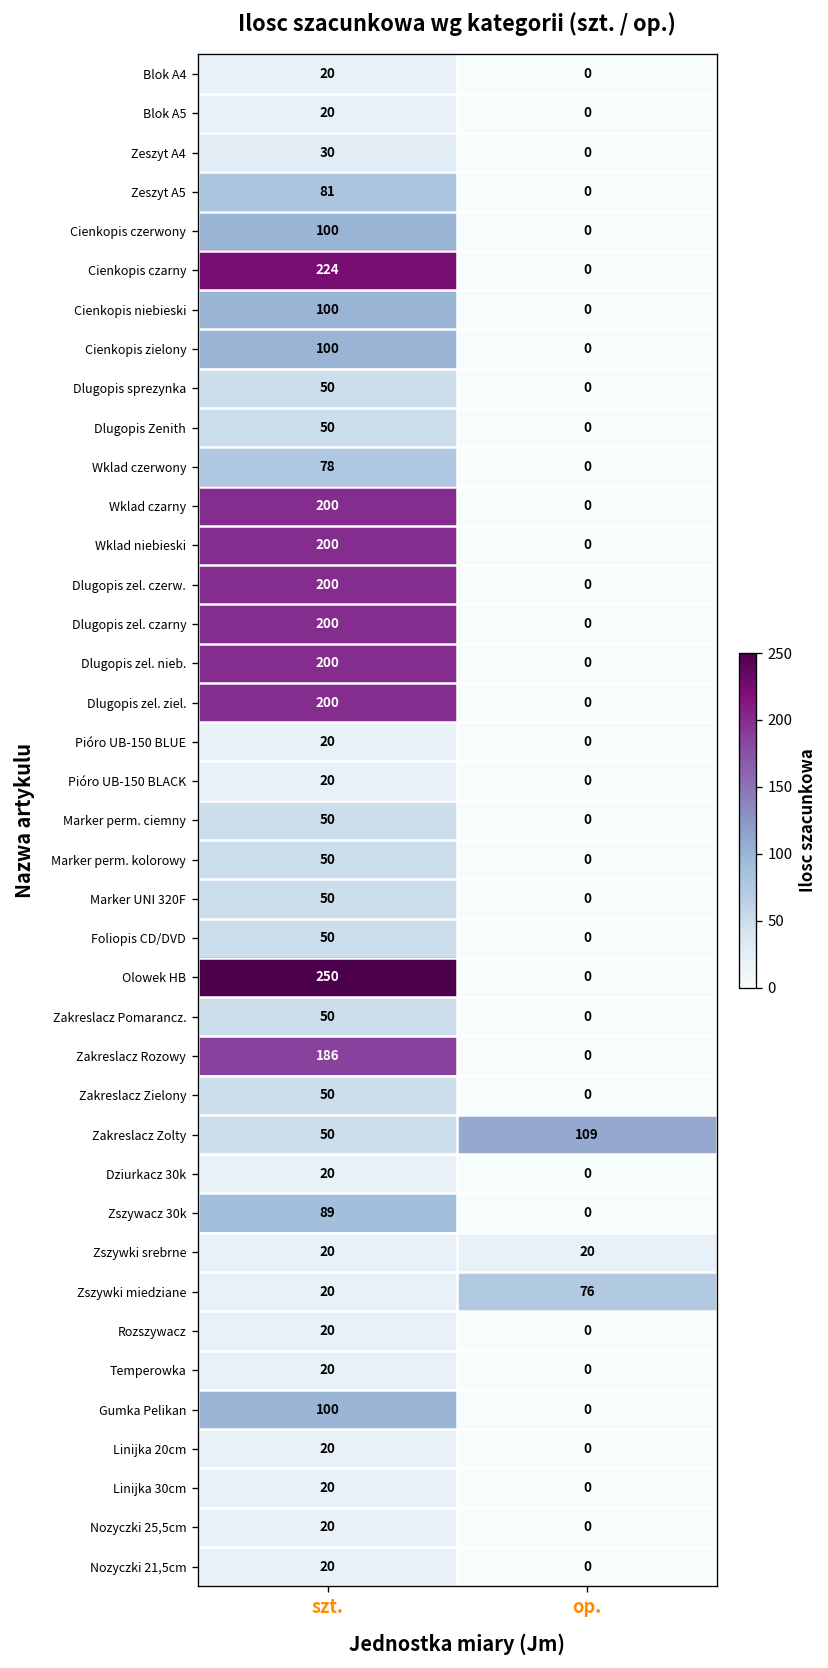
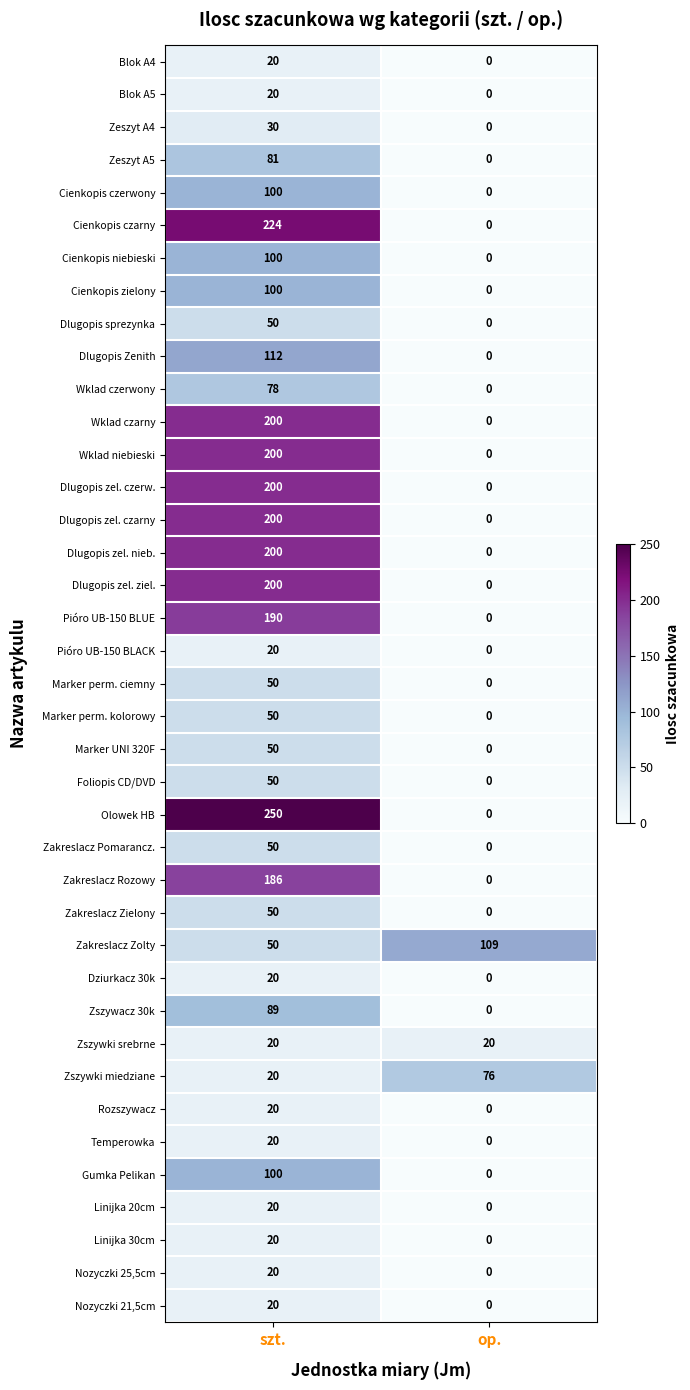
  {
    "Blok A4": {
      "szt.": 20,
      "op.": 0
    },
    "Blok A5": {
      "szt.": 20,
      "op.": 0
    },
    "Zeszyt A4": {
      "szt.": 30,
      "op.": 0
    },
    "Zeszyt A5": {
      "szt.": 81,
      "op.": 0
    },
    "Cienkopis czerwony": {
      "szt.": 100,
      "op.": 0
    },
    "Cienkopis czarny": {
      "szt.": 224,
      "op.": 0
    },
    "Cienkopis niebieski": {
      "szt.": 100,
      "op.": 0
    },
    "Cienkopis zielony": {
      "szt.": 100,
      "op.": 0
    },
    "Dlugopis sprezynka": {
      "szt.": 50,
      "op.": 0
    },
    "Dlugopis Zenith": {
-     "szt.": 50,
+     "szt.": 112,
      "op.": 0
    },
    "Wklad czerwony": {
      "szt.": 78,
      "op.": 0
    },
    "Wklad czarny": {
      "szt.": 200,
      "op.": 0
    },
    "Wklad niebieski": {
      "szt.": 200,
      "op.": 0
    },
    "Dlugopis zel. czerw.": {
      "szt.": 200,
      "op.": 0
    },
    "Dlugopis zel. czarny": {
      "szt.": 200,
      "op.": 0
    },
    "Dlugopis zel. nieb.": {
      "szt.": 200,
      "op.": 0
    },
    "Dlugopis zel. ziel.": {
      "szt.": 200,
      "op.": 0
    },
    "Pióro UB-150 BLUE": {
-     "szt.": 20,
+     "szt.": 190,
      "op.": 0
    },
    "Pióro UB-150 BLACK": {
      "szt.": 20,
      "op.": 0
    },
    "Marker perm. ciemny": {
      "szt.": 50,
      "op.": 0
    },
    "Marker perm. kolorowy": {
      "szt.": 50,
      "op.": 0
    },
    "Marker UNI 320F": {
      "szt.": 50,
      "op.": 0
    },
    "Foliopis CD/DVD": {
      "szt.": 50,
      "op.": 0
    },
    "Olowek HB": {
      "szt.": 250,
      "op.": 0
    },
    "Zakreslacz Pomarancz.": {
      "szt.": 50,
      "op.": 0
    },
    "Zakreslacz Rozowy": {
      "szt.": 186,
      "op.": 0
    },
    "Zakreslacz Zielony": {
      "szt.": 50,
      "op.": 0
    },
    "Zakreslacz Zolty": {
      "szt.": 50,
      "op.": 109
    },
    "Dziurkacz 30k": {
      "szt.": 20,
      "op.": 0
    },
    "Zszywacz 30k": {
      "szt.": 89,
      "op.": 0
    },
    "Zszywki srebrne": {
      "szt.": 20,
      "op.": 20
    },
    "Zszywki miedziane": {
      "szt.": 20,
      "op.": 76
    },
    "Rozszywacz": {
      "szt.": 20,
      "op.": 0
    },
    "Temperowka": {
      "szt.": 20,
      "op.": 0
    },
    "Gumka Pelikan": {
      "szt.": 100,
      "op.": 0
    },
    "Linijka 20cm": {
      "szt.": 20,
      "op.": 0
    },
    "Linijka 30cm": {
      "szt.": 20,
      "op.": 0
    },
    "Nozyczki 25,5cm": {
      "szt.": 20,
      "op.": 0
    },
    "Nozyczki 21,5cm": {
      "szt.": 20,
      "op.": 0
    }
  }
